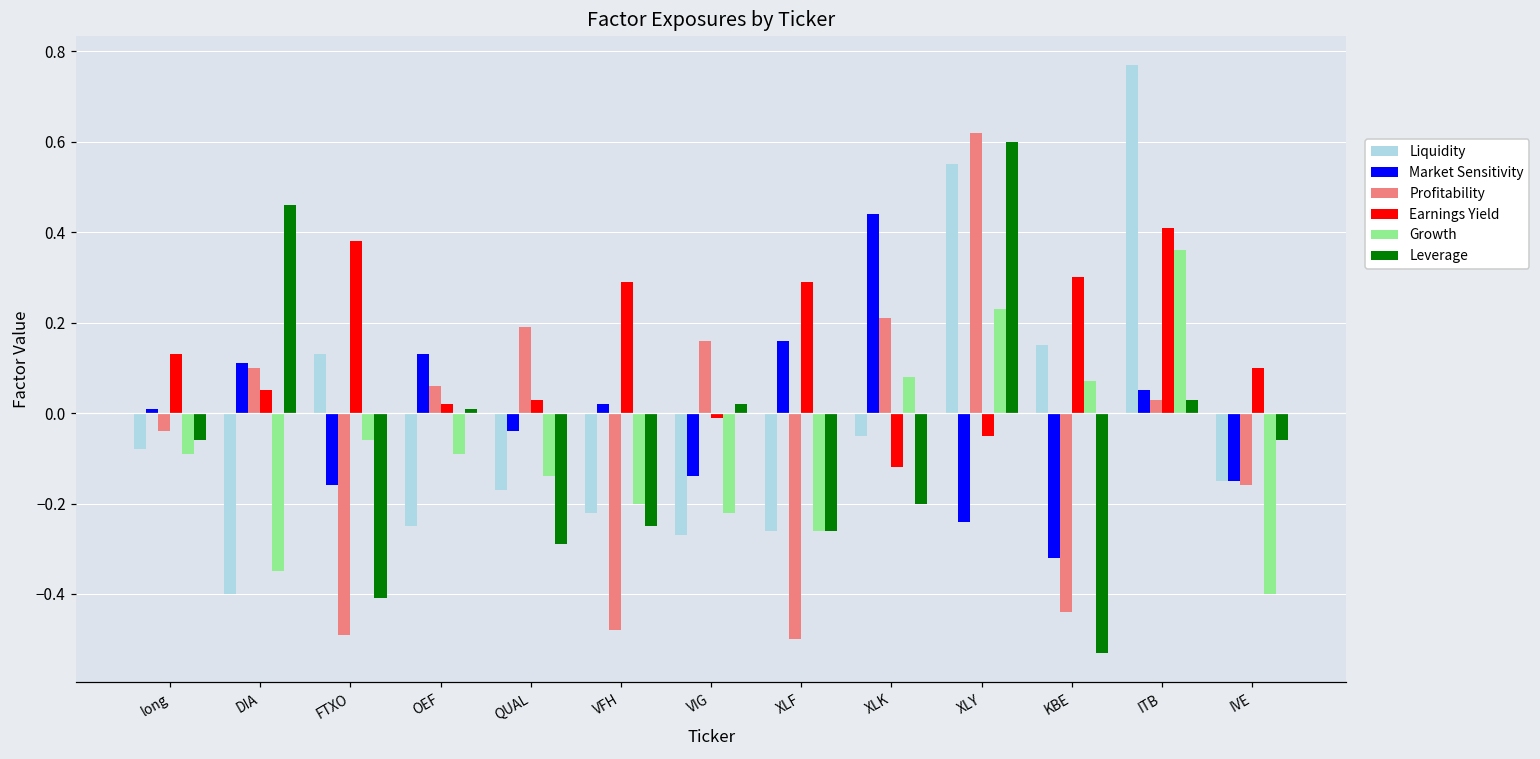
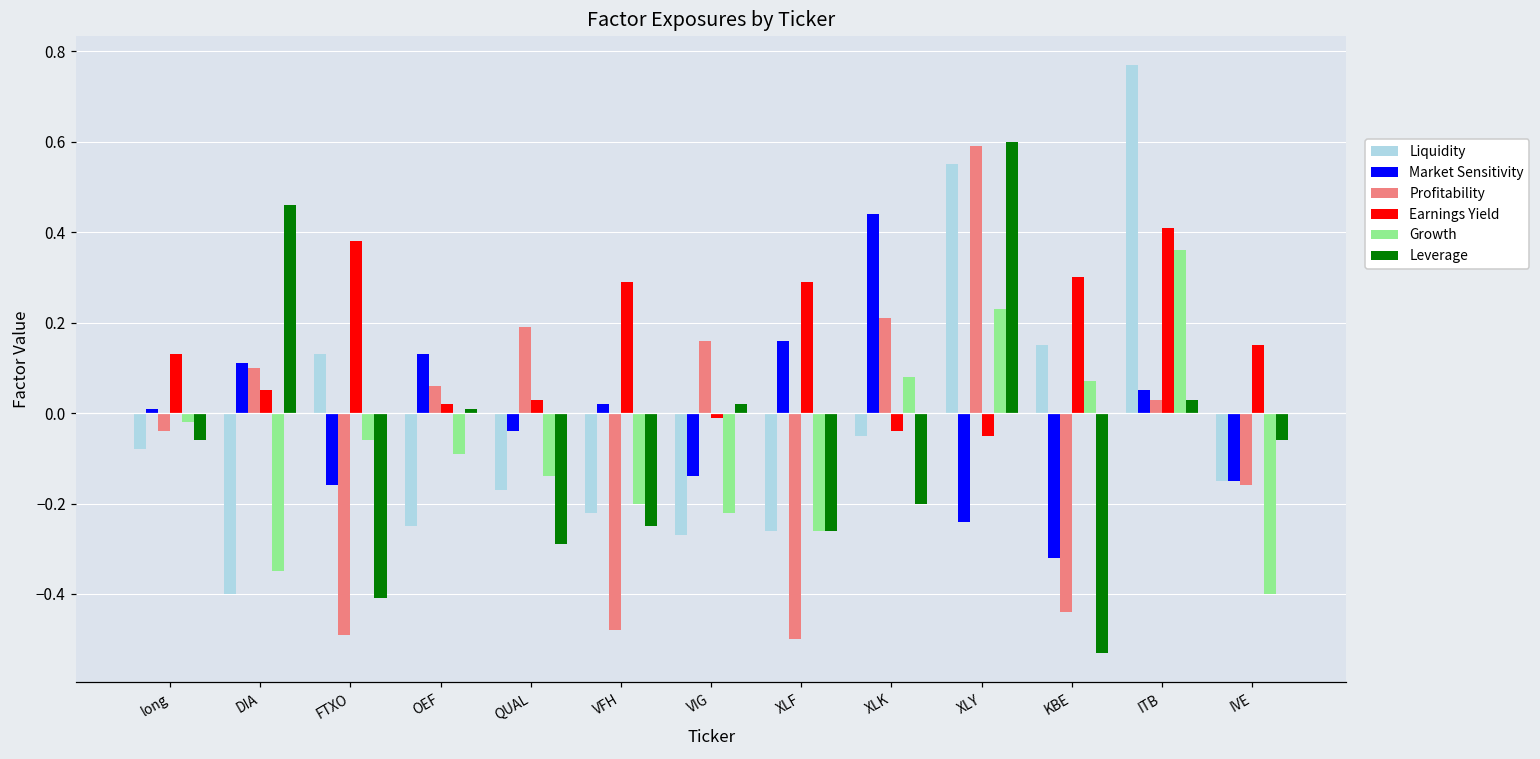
  {
    "Liquidity": {
      "long": -0.08,
      "DIA": -0.40,
      "FTXO": 0.13,
      "OEF": -0.25,
      "QUAL": -0.17,
      "VFH": -0.22,
      "VIG": -0.27,
      "XLF": -0.26,
      "XLK": -0.05,
      "XLY": 0.55,
      "KBE": 0.15,
      "ITB": 0.77,
      "IVE": -0.15
    },
    "Market Sensitivity": {
      "long": 0.01,
      "DIA": 0.11,
      "FTXO": -0.16,
      "OEF": 0.13,
      "QUAL": -0.04,
      "VFH": 0.02,
      "VIG": -0.14,
      "XLF": 0.16,
      "XLK": 0.44,
      "XLY": -0.24,
      "KBE": -0.32,
      "ITB": 0.05,
      "IVE": -0.15
    },
    "Profitability": {
      "long": -0.04,
      "DIA": 0.10,
      "FTXO": -0.49,
      "OEF": 0.06,
      "QUAL": 0.19,
      "VFH": -0.48,
      "VIG": 0.16,
      "XLF": -0.50,
      "XLK": 0.21,
-     "XLY": 0.62,
+     "XLY": 0.59,
      "KBE": -0.44,
      "ITB": 0.03,
      "IVE": -0.16
    },
    "Earnings Yield": {
      "long": 0.13,
      "DIA": 0.05,
      "FTXO": 0.38,
      "OEF": 0.02,
      "QUAL": 0.03,
      "VFH": 0.29,
      "VIG": -0.01,
      "XLF": 0.29,
-     "XLK": -0.12,
+     "XLK": -0.04,
      "XLY": -0.05,
      "KBE": 0.30,
      "ITB": 0.41,
-     "IVE": 0.10
+     "IVE": 0.15
    },
    "Growth": {
-     "long": -0.09,
+     "long": -0.02,
      "DIA": -0.35,
      "FTXO": -0.06,
      "OEF": -0.09,
      "QUAL": -0.14,
      "VFH": -0.20,
      "VIG": -0.22,
      "XLF": -0.26,
      "XLK": 0.08,
      "XLY": 0.23,
      "KBE": 0.07,
      "ITB": 0.36,
      "IVE": -0.40
    },
    "Leverage": {
      "long": -0.06,
      "DIA": 0.46,
      "FTXO": -0.41,
      "OEF": 0.01,
      "QUAL": -0.29,
      "VFH": -0.25,
      "VIG": 0.02,
      "XLF": -0.26,
      "XLK": -0.20,
      "XLY": 0.60,
      "KBE": -0.53,
      "ITB": 0.03,
      "IVE": -0.06
    }
  }
